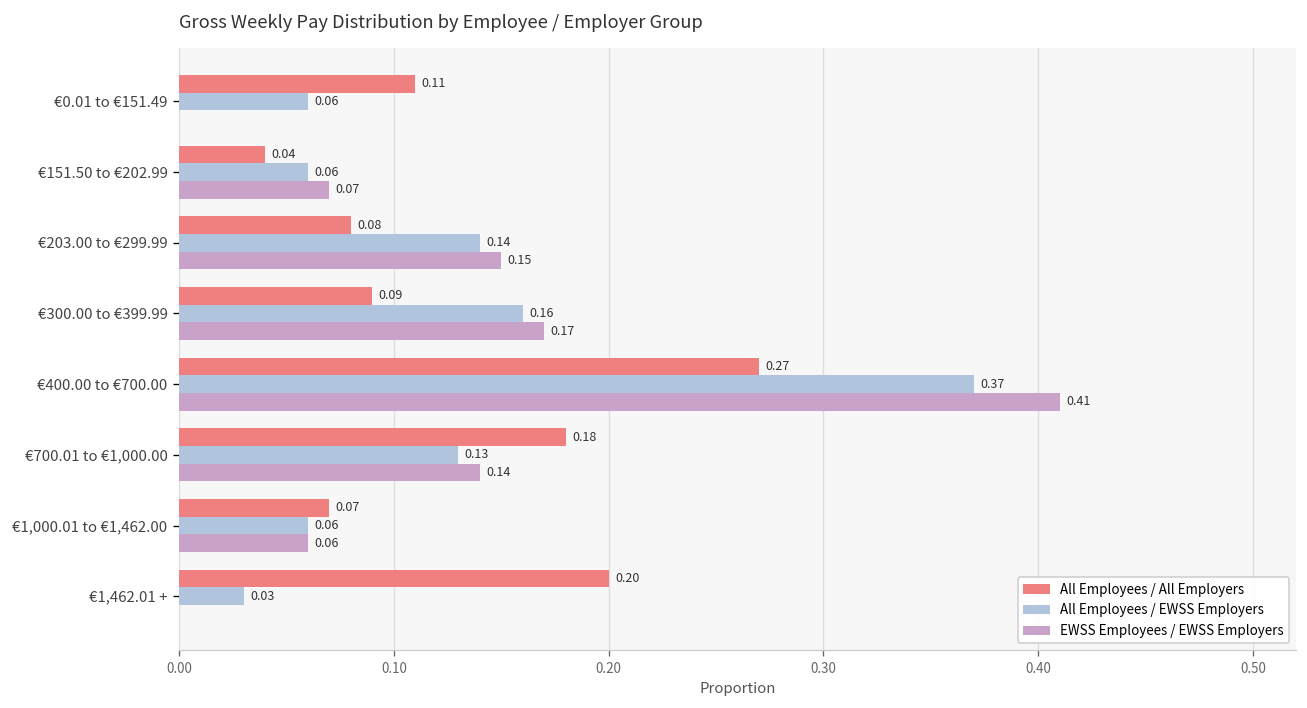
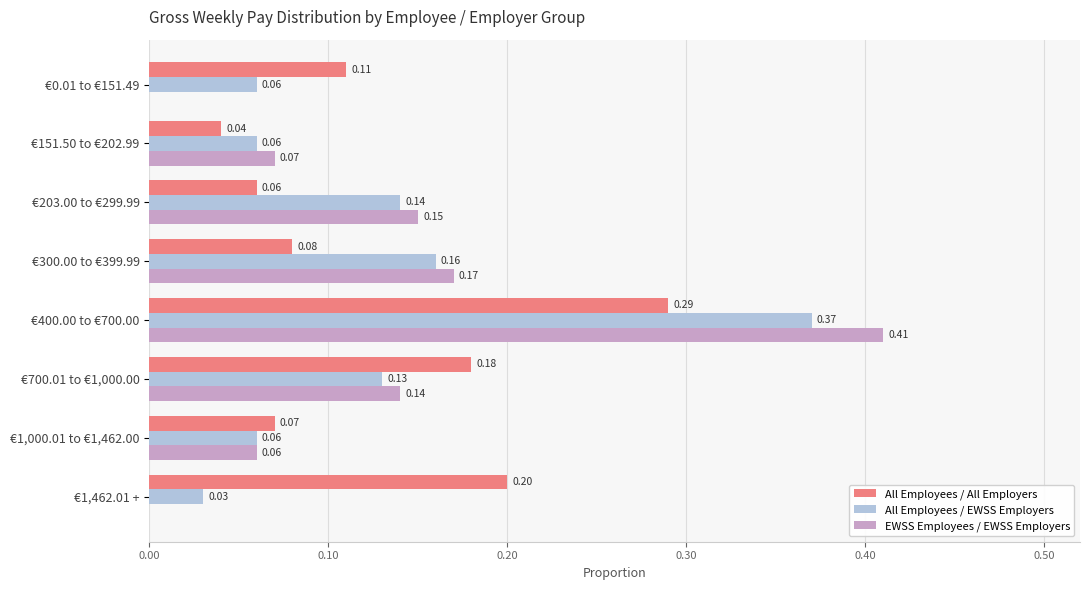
  {
    "All Employees / All Employers": {
      "€0.01 to €151.49": 0.11,
      "€151.50 to €202.99": 0.04,
-     "€203.00 to €299.99": 0.08,
-     "€300.00 to €399.99": 0.09,
-     "€400.00 to €700.00": 0.27,
+     "€203.00 to €299.99": 0.06,
+     "€300.00 to €399.99": 0.08,
+     "€400.00 to €700.00": 0.29,
      "€700.01 to €1,000.00": 0.18,
      "€1,000.01 to €1,462.00": 0.07,
      "€1,462.01 +": 0.20
    }
  }
